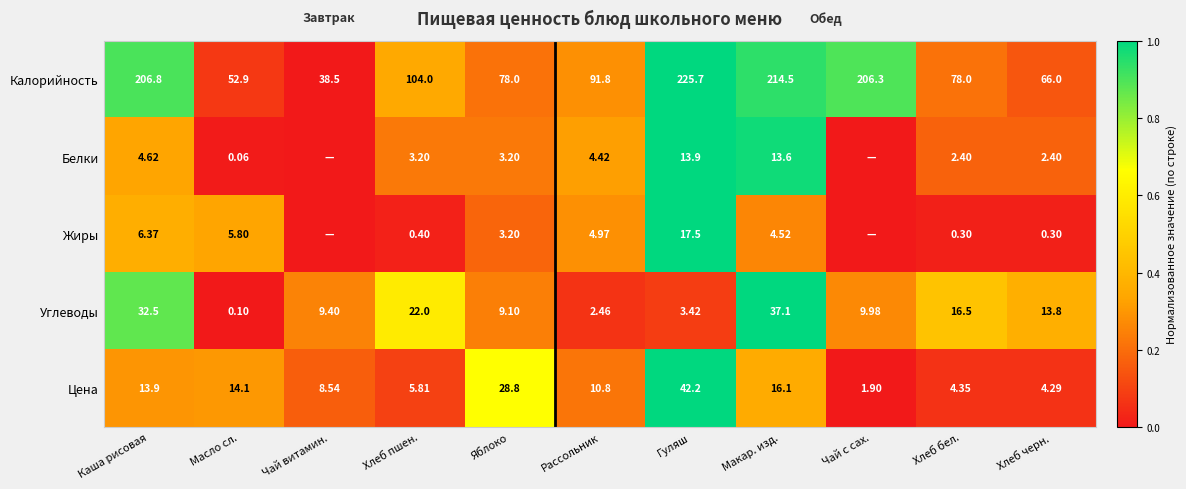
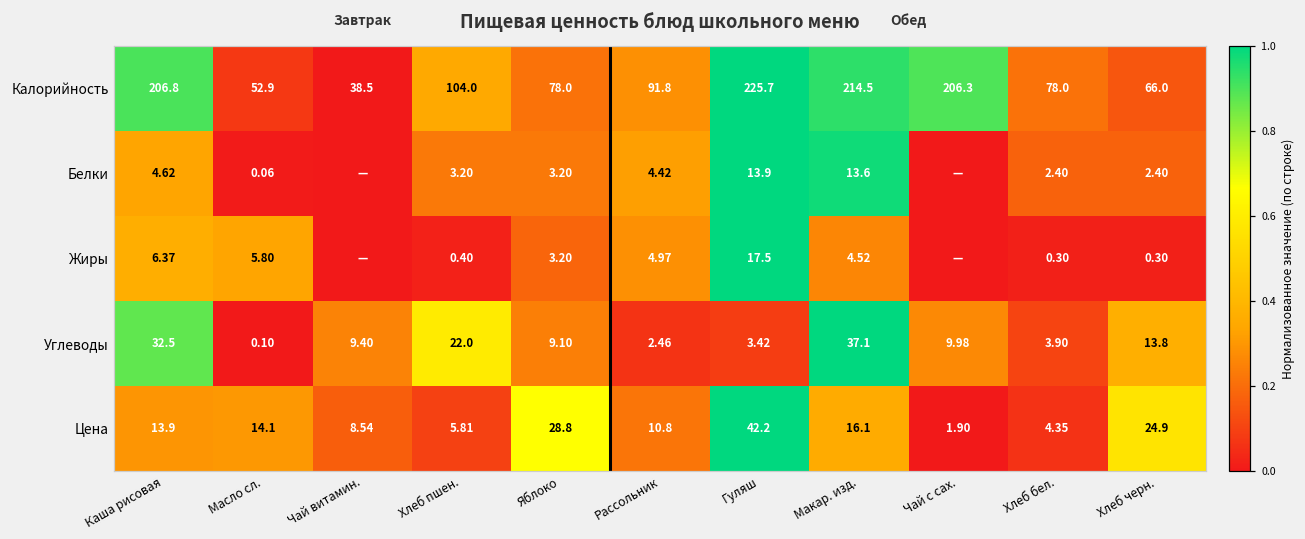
  {
    "Калорийность": {
      "Каша рисовая": 206.8,
      "Масло сл.": 52.9,
      "Чай витамин.": 38.5,
      "Хлеб пшен.": 104.0,
      "Яблоко": 78.0,
      "Рассольник": 91.8,
      "Гуляш": 225.7,
      "Макар. изд.": 214.5,
      "Чай с сах.": 206.3,
      "Хлеб бел.": 78.0,
      "Хлеб черн.": 66.0
    },
    "Белки": {
      "Каша рисовая": 4.62,
      "Масло сл.": 0.06,
      "Хлеб пшен.": 3.20,
      "Яблоко": 3.20,
      "Рассольник": 4.42,
      "Гуляш": 13.9,
      "Макар. изд.": 13.6,
      "Хлеб бел.": 2.40,
      "Хлеб черн.": 2.40
    },
    "Жиры": {
      "Каша рисовая": 6.37,
      "Масло сл.": 5.80,
      "Хлеб пшен.": 0.40,
      "Яблоко": 3.20,
      "Рассольник": 4.97,
      "Гуляш": 17.5,
      "Макар. изд.": 4.52,
      "Хлеб бел.": 0.30,
      "Хлеб черн.": 0.30
    },
    "Углеводы": {
      "Каша рисовая": 32.5,
      "Масло сл.": 0.10,
      "Чай витамин.": 9.40,
      "Хлеб пшен.": 22.0,
      "Яблоко": 9.10,
      "Рассольник": 2.46,
      "Гуляш": 3.42,
      "Макар. изд.": 37.1,
      "Чай с сах.": 9.98,
-     "Хлеб бел.": 16.5,
+     "Хлеб бел.": 3.90,
      "Хлеб черн.": 13.8
    },
    "Цена": {
      "Каша рисовая": 13.9,
      "Масло сл.": 14.1,
      "Чай витамин.": 8.54,
      "Хлеб пшен.": 5.81,
      "Яблоко": 28.8,
      "Рассольник": 10.8,
      "Гуляш": 42.2,
      "Макар. изд.": 16.1,
      "Чай с сах.": 1.90,
      "Хлеб бел.": 4.35,
-     "Хлеб черн.": 4.29
+     "Хлеб черн.": 24.9
    }
  }
